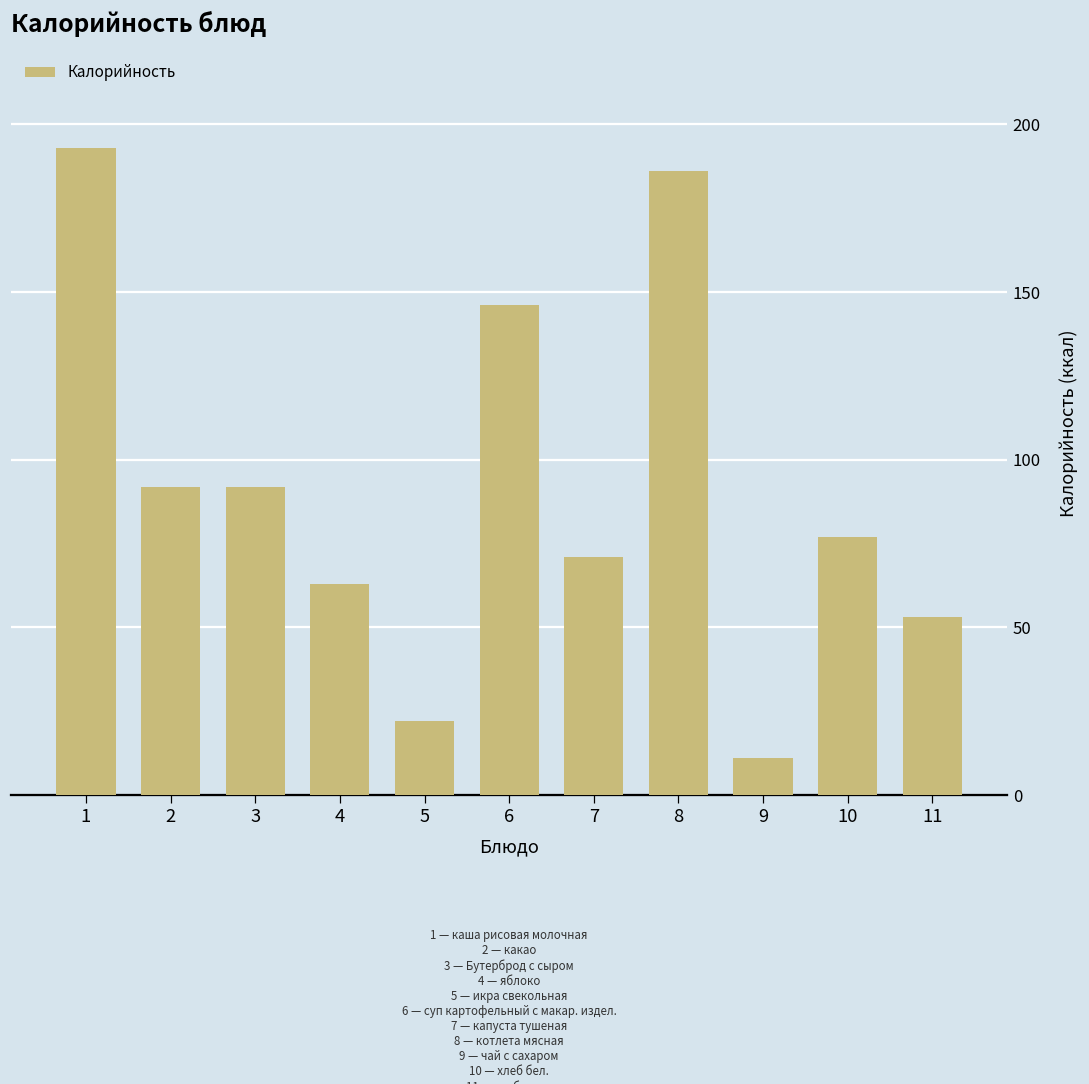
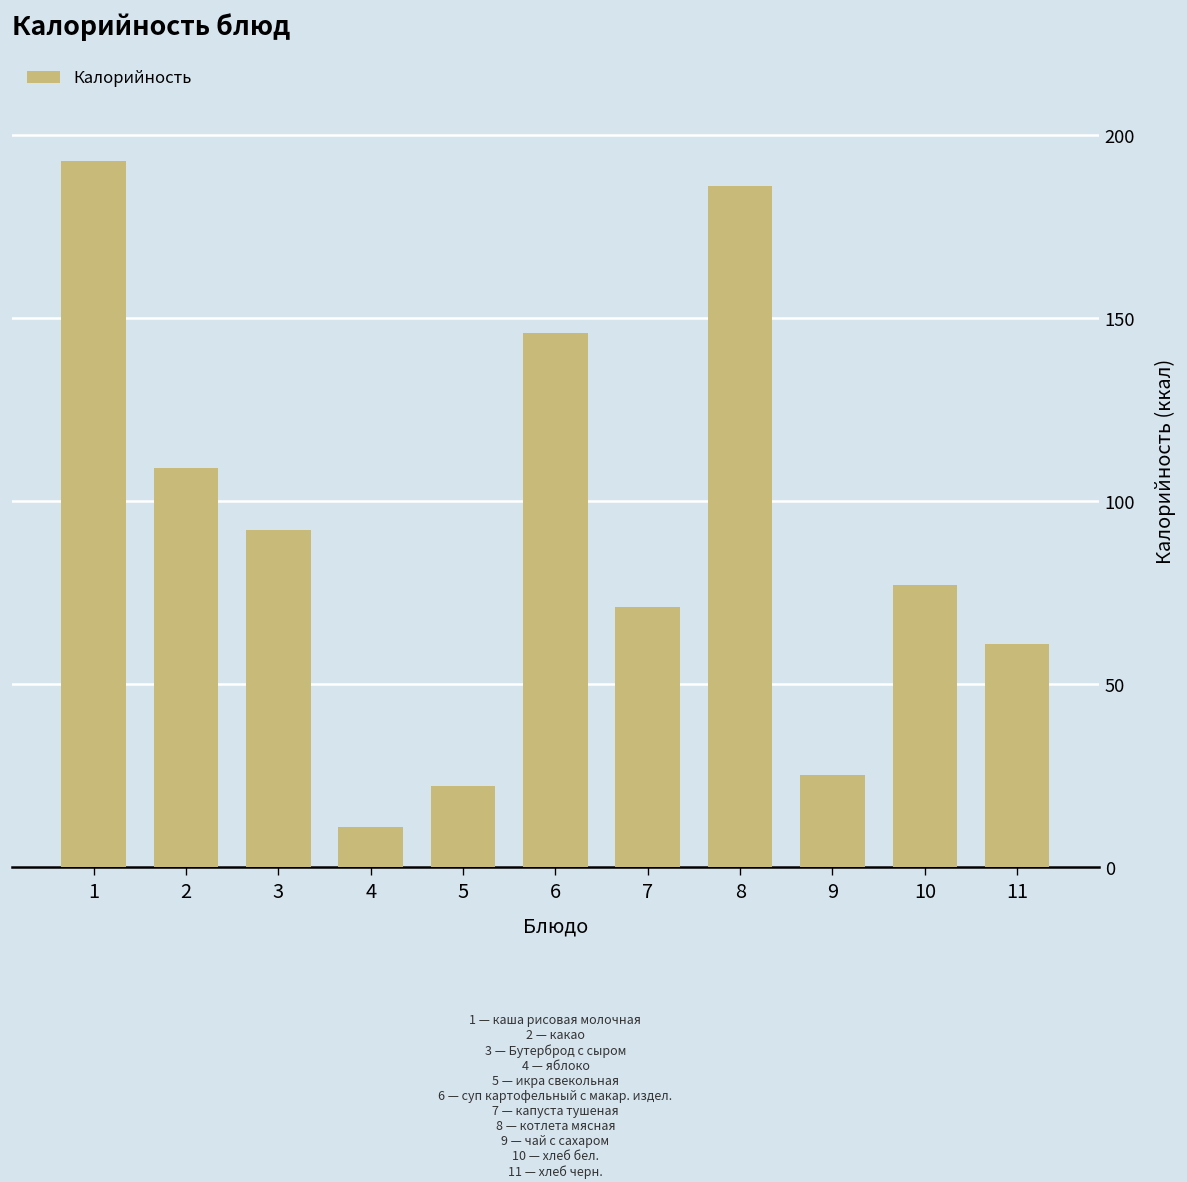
  {
    "1": 193,
-   "2": 92,
+   "2": 109,
    "3": 92,
-   "4": 63,
+   "4": 11,
    "5": 22,
    "6": 146,
    "7": 71,
    "8": 186,
-   "9": 11,
+   "9": 25,
    "10": 77,
-   "11": 53
+   "11": 61
  }
